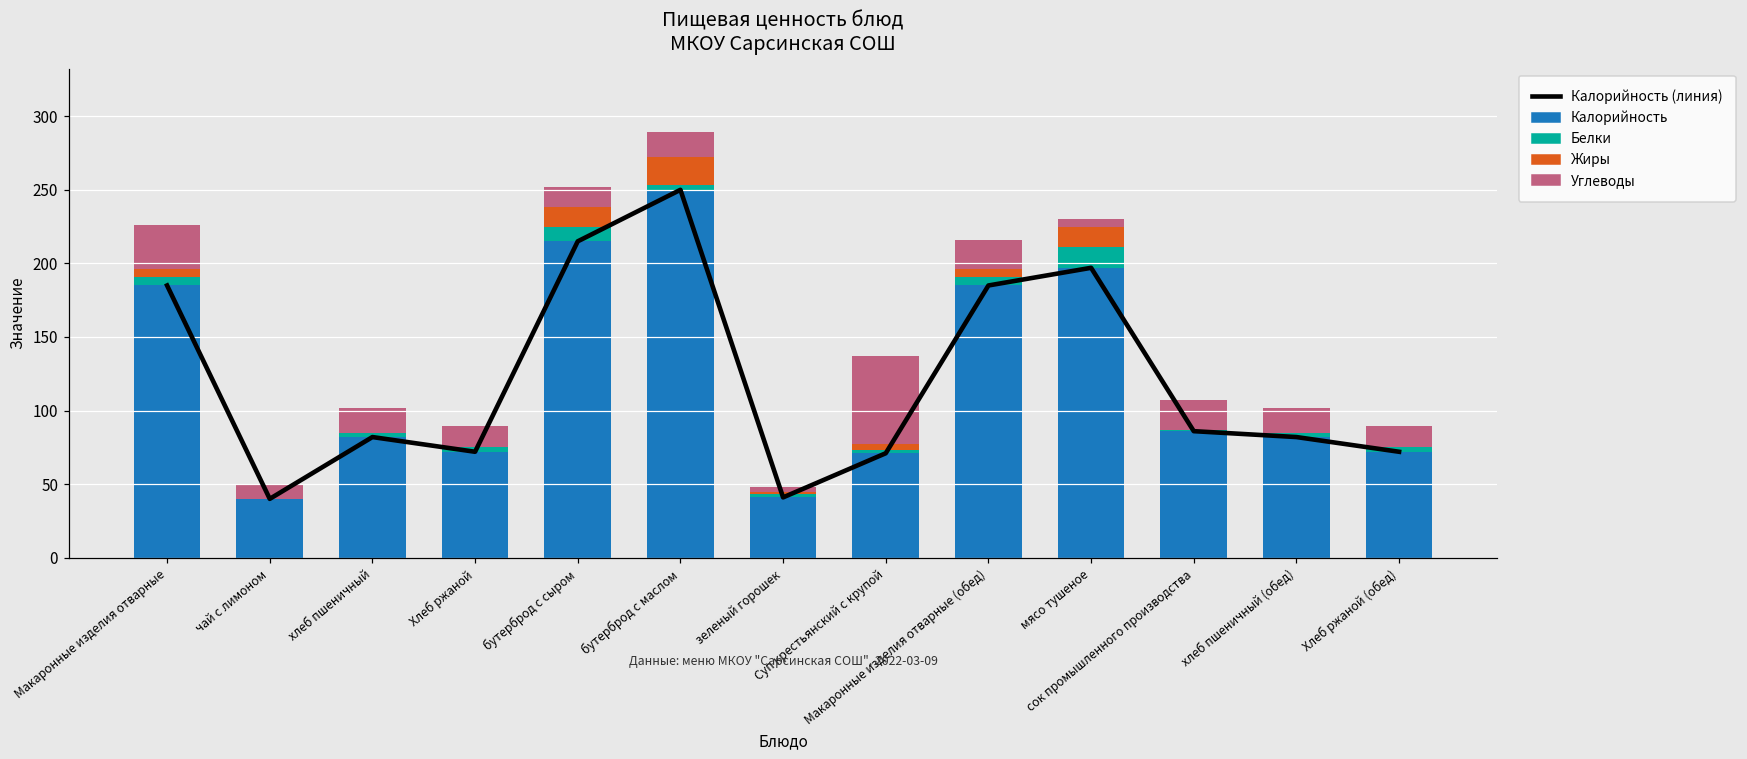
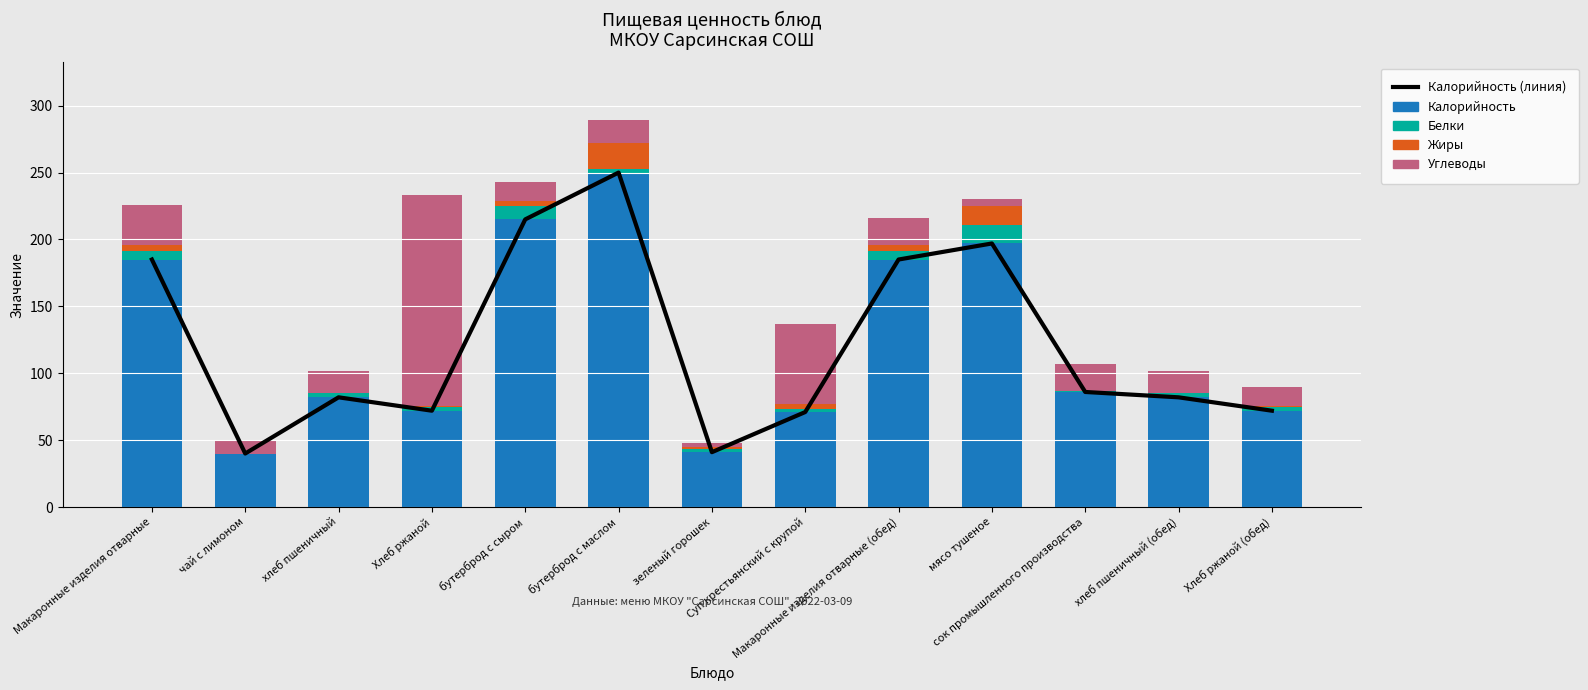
  {
    "Калорийность (линия)": {
      "Макаронные изделия отварные": 185,
      "чай с лимоном": 40,
      "хлеб пшеничный": 82,
      "Хлеб ржаной": 72,
      "бутерброд с сыром": 215,
      "бутерброд с маслом": 250,
      "зеленый горошек": 41,
      "Суп крестьянский с крупой": 71,
      "Макаронные изделия отварные (обед)": 185,
      "мясо тушеное": 197,
      "сок промышленного производства": 86,
      "хлеб пшеничный (обед)": 82,
      "Хлеб ржаной (обед)": 72
    },
    "Калорийность": {
      "Макаронные изделия отварные": 185,
      "чай с лимоном": 40,
      "хлеб пшеничный": 82,
      "Хлеб ржаной": 72,
      "бутерброд с сыром": 215,
      "бутерброд с маслом": 250,
      "зеленый горошек": 41,
      "Суп крестьянский с крупой": 71,
      "Макаронные изделия отварные (обед)": 185,
      "мясо тушеное": 197,
      "сок промышленного производства": 86,
      "хлеб пшеничный (обед)": 82,
      "Хлеб ржаной (обед)": 72
    },
    "Белки": {
      "Макаронные изделия отварные": 6,
      "чай с лимоном": 0,
      "хлеб пшеничный": 3,
      "Хлеб ржаной": 3,
      "бутерброд с сыром": 10,
      "бутерброд с маслом": 3,
      "зеленый горошек": 2,
      "Суп крестьянский с крупой": 2,
      "Макаронные изделия отварные (обед)": 6,
      "мясо тушеное": 14,
      "хлеб пшеничный (обед)": 3,
      "Хлеб ржаной (обед)": 3
    },
    "Жиры": {
      "Макаронные изделия отварные": 5,
      "чай с лимоном": 0,
      "хлеб пшеничный": 0,
-     "бутерброд с сыром": 13,
+     "бутерброд с сыром": 4,
      "бутерброд с маслом": 19,
      "зеленый горошек": 2,
      "Суп крестьянский с крупой": 4,
      "Макаронные изделия отварные (обед)": 5,
      "мясо тушеное": 14,
      "сок промышленного производства": 0,
      "хлеб пшеничный (обед)": 0
    },
    "Углеводы": {
      "Макаронные изделия отварные": 30,
      "чай с лимоном": 10,
      "хлеб пшеничный": 17,
-     "Хлеб ржаной": 14,
+     "Хлеб ржаной": 158,
      "бутерброд с сыром": 14,
      "бутерброд с маслом": 17,
      "зеленый горошек": 3,
      "Суп крестьянский с крупой": 60,
      "Макаронные изделия отварные (обед)": 20,
      "мясо тушеное": 5,
      "сок промышленного производства": 20,
      "хлеб пшеничный (обед)": 17,
      "Хлеб ржаной (обед)": 14
    }
  }
